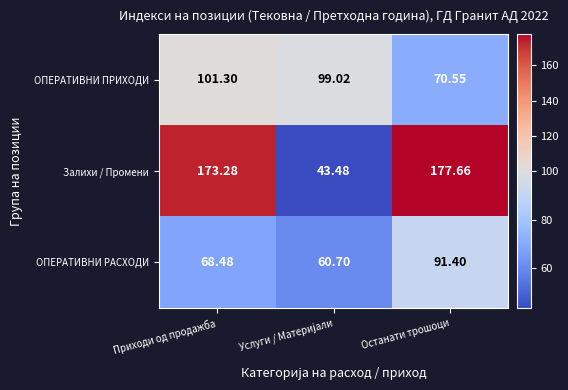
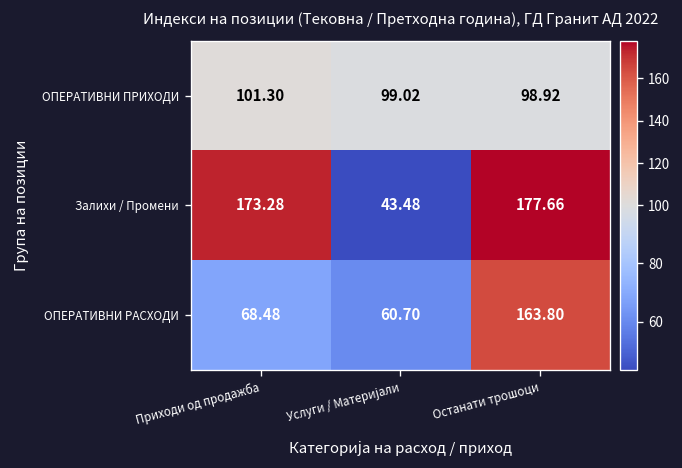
  {
    "ОПЕРАТИВНИ ПРИХОДИ": {
      "Приходи од продажба": 101.30,
      "Услуги / Материјали": 99.02,
-     "Останати трошоци": 70.55
+     "Останати трошоци": 98.92
    },
    "Залихи / Промени": {
      "Приходи од продажба": 173.28,
      "Услуги / Материјали": 43.48,
      "Останати трошоци": 177.66
    },
    "ОПЕРАТИВНИ РАСХОДИ": {
      "Приходи од продажба": 68.48,
      "Услуги / Материјали": 60.70,
-     "Останати трошоци": 91.40
+     "Останати трошоци": 163.80
    }
  }
